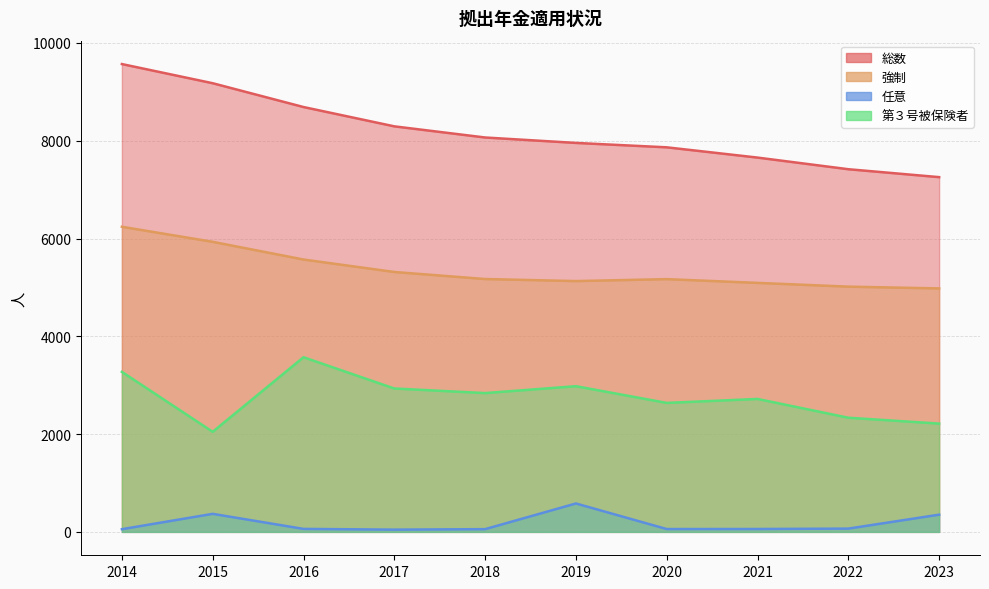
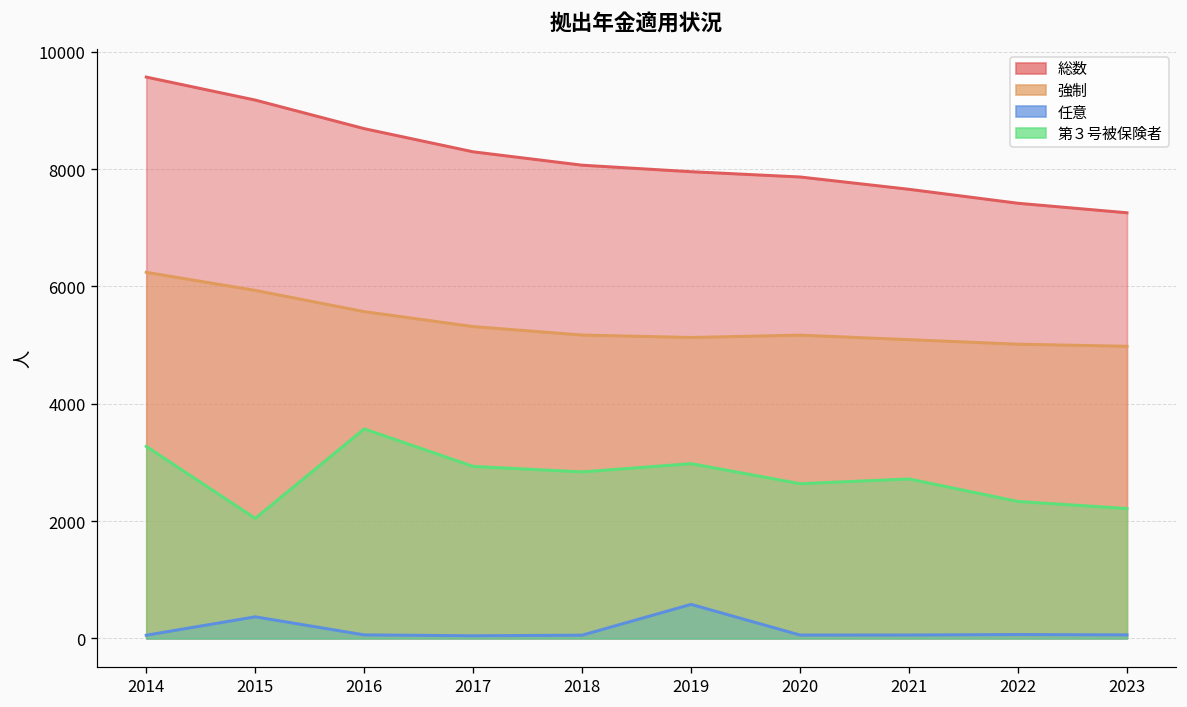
  {
    "任意": {
      "2014": 100,
      "2015": 400,
      "2016": 100,
      "2017": 0,
      "2018": 100,
      "2019": 600,
      "2020": 100,
      "2021": 100,
      "2022": 100,
-     "2023": 400
+     "2023": 100
    },
    "第３号被保険者": {
      "2014": 3300,
      "2015": 2000,
      "2016": 3600,
      "2017": 2900,
      "2018": 2800,
      "2019": 3000,
      "2020": 2600,
      "2021": 2700,
      "2022": 2300,
      "2023": 2200
    }
  }
